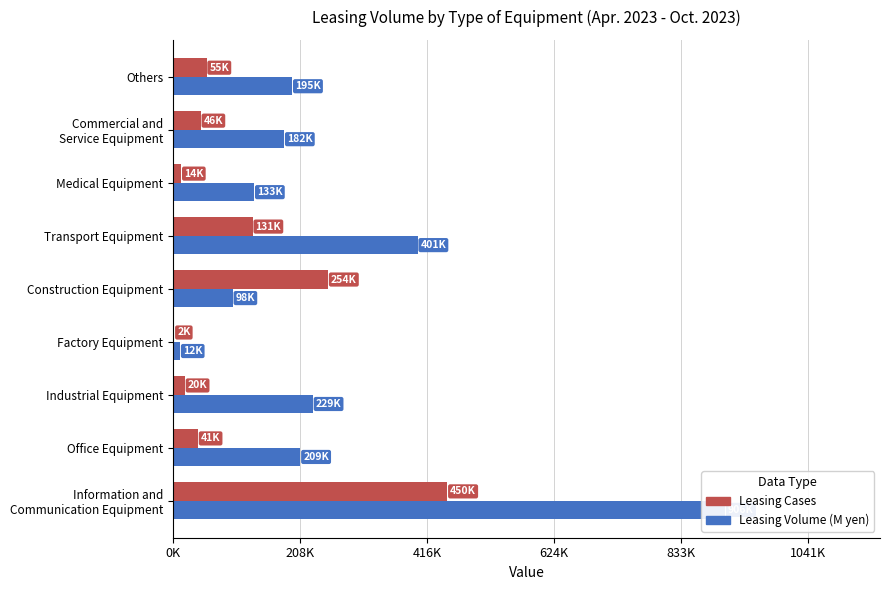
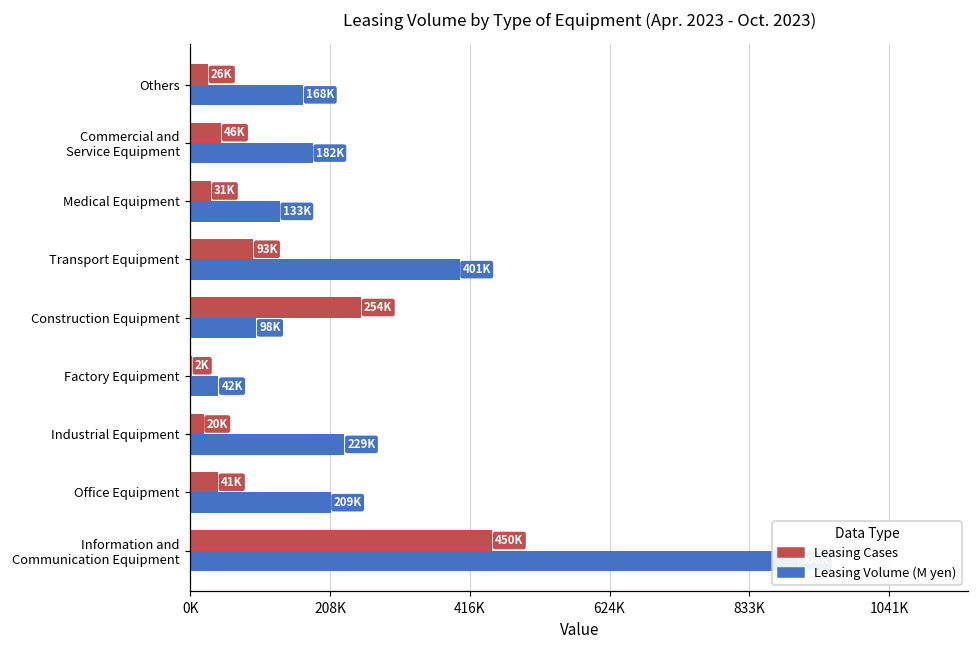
  {
    "Leasing Cases": {
-     "Others": "55K",
-     "Medical Equipment": "14K",
-     "Transport Equipment": "131K"
+     "Others": "26K",
+     "Medical Equipment": "31K",
+     "Transport Equipment": "93K"
    },
    "Leasing Volume (M yen)": {
-     "Others": "195K",
-     "Factory Equipment": "12K"
+     "Others": "168K",
+     "Factory Equipment": "42K"
    }
  }
